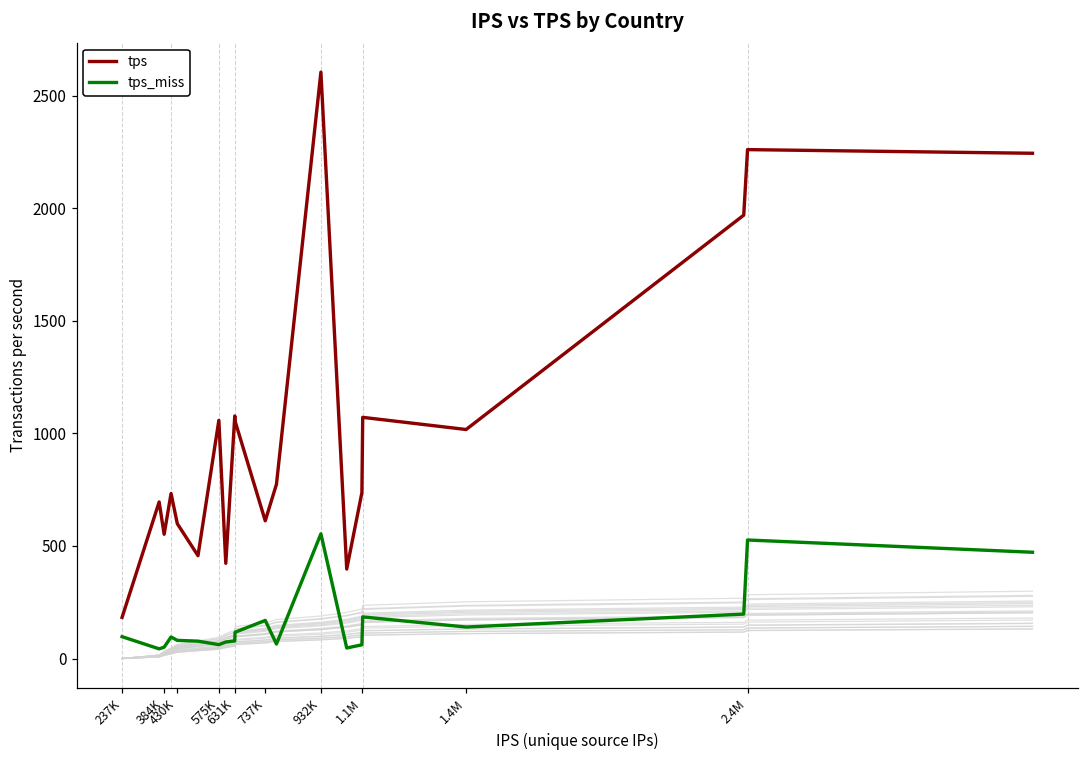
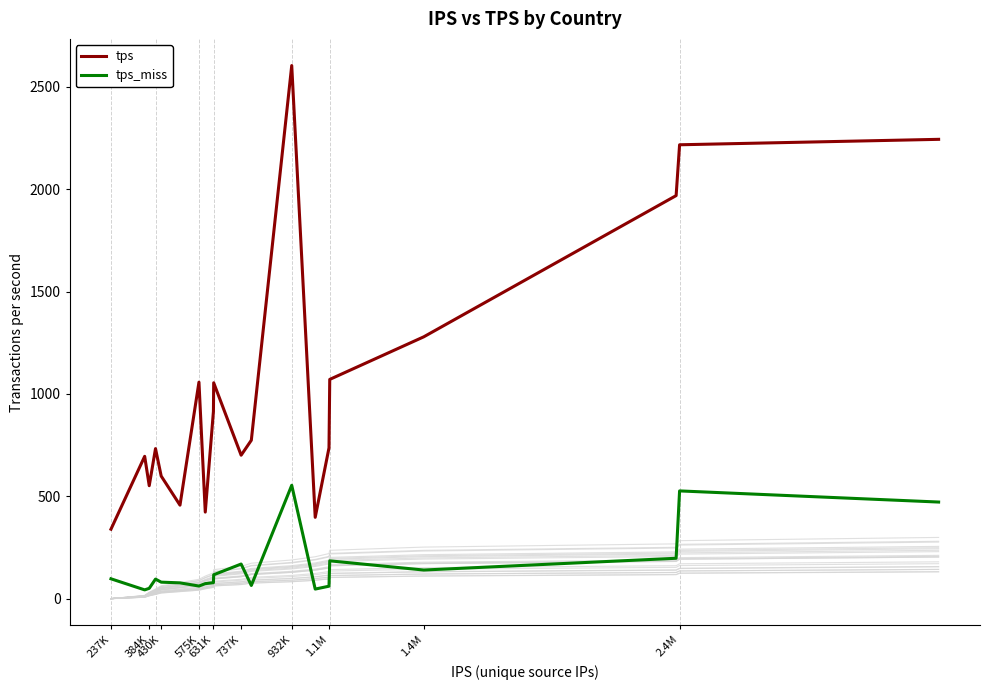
  {
    "tps": {
-     "237K": 180,
+     "237K": 340,
      "384K": 550,
      "430K": 600,
      "575K": 1060,
-     "631K": 1080,
-     "737K": 610,
+     "631K": 910,
+     "737K": 700,
      "932K": 2600,
      "1.1M": 740,
-     "1.4M": 1020,
-     "2.4M": 2260
+     "1.4M": 1280,
+     "2.4M": 2220
    },
    "tps_miss": {
      "237K": 100,
      "384K": 50,
      "430K": 80,
      "932K": 550,
      "1.1M": 60,
      "2.4M": 530
    }
  }
